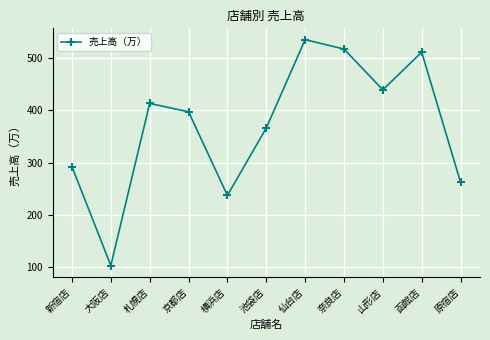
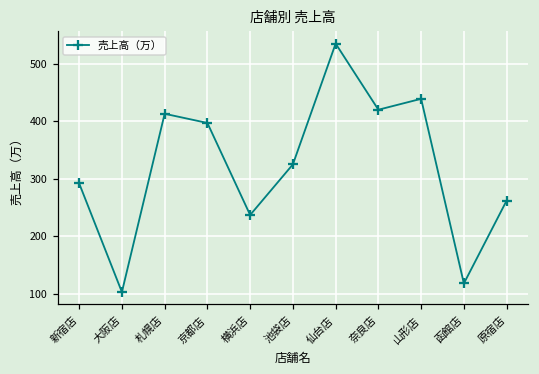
  {
    "新宿店": 290,
    "大阪店": 100,
    "札幌店": 410,
    "京都店": 400,
    "横浜店": 240,
-   "池袋店": 370,
+   "池袋店": 330,
    "仙台店": 540,
-   "奈良店": 520,
+   "奈良店": 420,
    "山形店": 440,
-   "函館店": 510,
+   "函館店": 120,
    "原宿店": 260
  }
